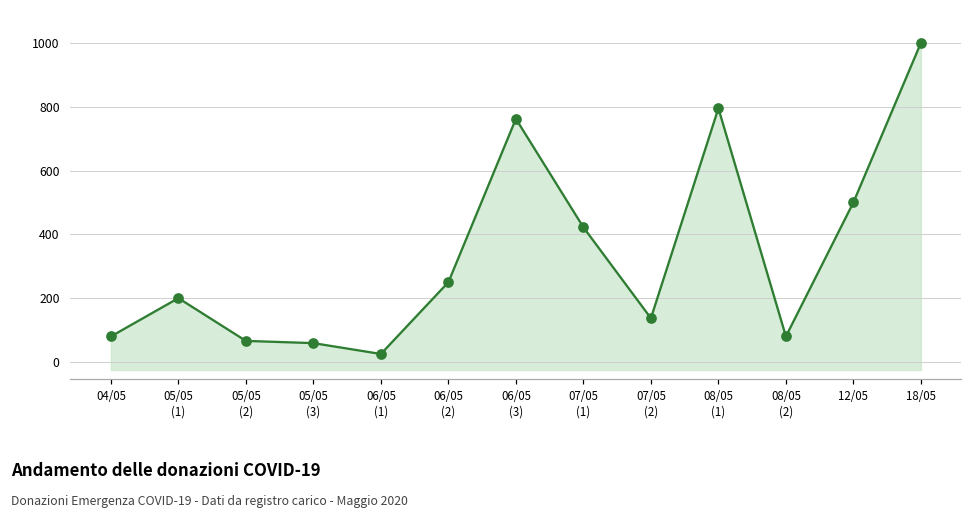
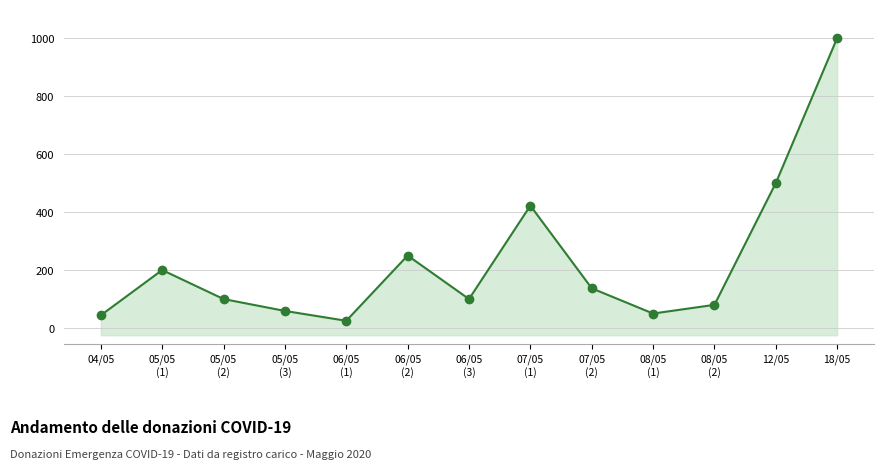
  {
-   "04/05": 80,
+   "04/05": 40,
    "05/05 (1)": 200,
-   "05/05 (2)": 70,
+   "05/05 (2)": 100,
    "05/05 (3)": 60,
    "06/05 (1)": 30,
    "06/05 (2)": 250,
-   "06/05 (3)": 760,
+   "06/05 (3)": 100,
    "07/05 (1)": 420,
    "07/05 (2)": 140,
-   "08/05 (1)": 800,
+   "08/05 (1)": 50,
    "08/05 (2)": 80,
    "12/05": 500,
    "18/05": 1000
  }
